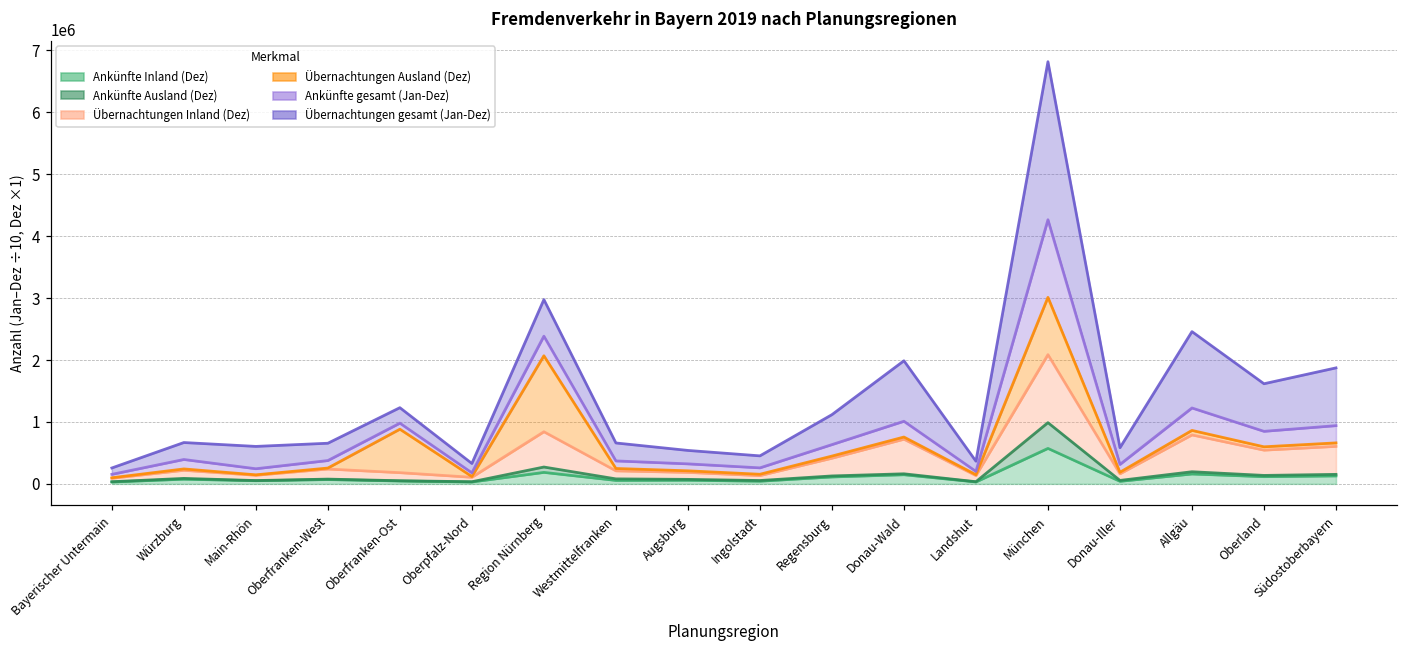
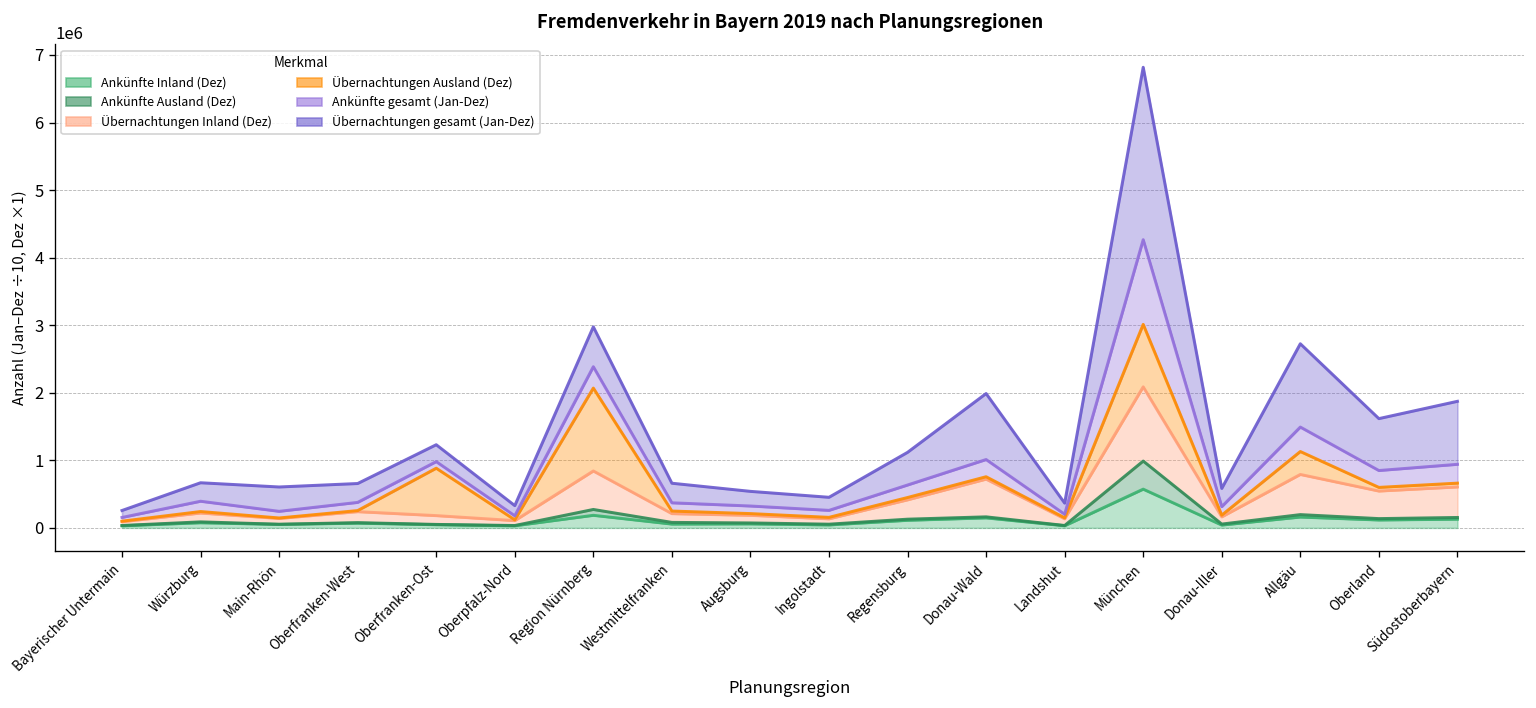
  {
    "Übernachtungen Inland (Dez)": {
      "Oberfranken-Ost": 100000,
      "Region Nürnberg": 600000,
      "München": 1100000,
      "Allgäu": 600000,
      "Oberland": 400000,
      "Südostoberbayern": 500000
    },
    "Übernachtungen Ausland (Dez)": {
      "Oberfranken-Ost": 700000,
      "Region Nürnberg": 1200000,
      "München": 900000,
-     "Allgäu": 100000,
+     "Allgäu": 300000,
      "Oberland": 100000,
      "Südostoberbayern": 100000
    }
  }
